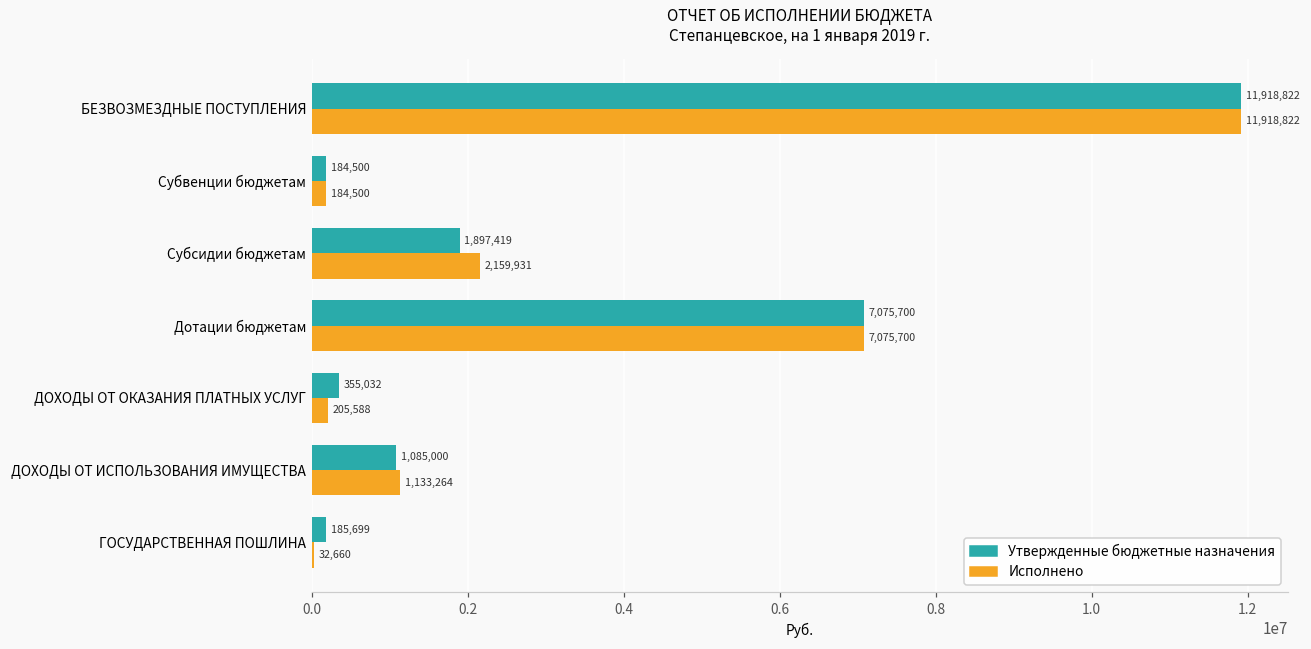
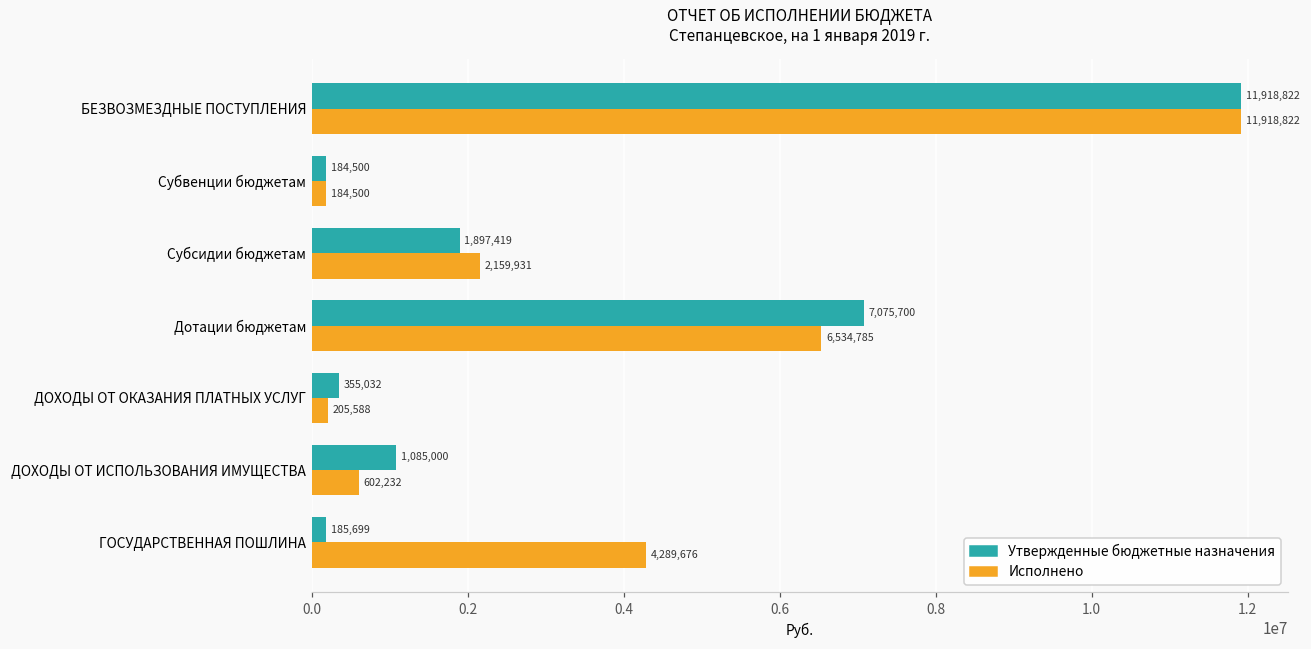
  {
    "Утвержденные бюджетные назначения": {
      "БЕЗВОЗМЕЗДНЫЕ ПОСТУПЛЕНИЯ": "11,918,822",
      "Субвенции бюджетам": "184,500",
      "Субсидии бюджетам": "1,897,419",
      "Дотации бюджетам": "7,075,700",
      "ДОХОДЫ ОТ ОКАЗАНИЯ ПЛАТНЫХ УСЛУГ": "355,032",
      "ДОХОДЫ ОТ ИСПОЛЬЗОВАНИЯ ИМУЩЕСТВА": "1,085,000",
      "ГОСУДАРСТВЕННАЯ ПОШЛИНА": "185,699"
    },
    "Исполнено": {
      "БЕЗВОЗМЕЗДНЫЕ ПОСТУПЛЕНИЯ": "11,918,822",
      "Субвенции бюджетам": "184,500",
      "Субсидии бюджетам": "2,159,931",
-     "Дотации бюджетам": "7,075,700",
+     "Дотации бюджетам": "6,534,785",
      "ДОХОДЫ ОТ ОКАЗАНИЯ ПЛАТНЫХ УСЛУГ": "205,588",
-     "ДОХОДЫ ОТ ИСПОЛЬЗОВАНИЯ ИМУЩЕСТВА": "1,133,264",
-     "ГОСУДАРСТВЕННАЯ ПОШЛИНА": "32,660"
+     "ДОХОДЫ ОТ ИСПОЛЬЗОВАНИЯ ИМУЩЕСТВА": "602,232",
+     "ГОСУДАРСТВЕННАЯ ПОШЛИНА": "4,289,676"
    }
  }
